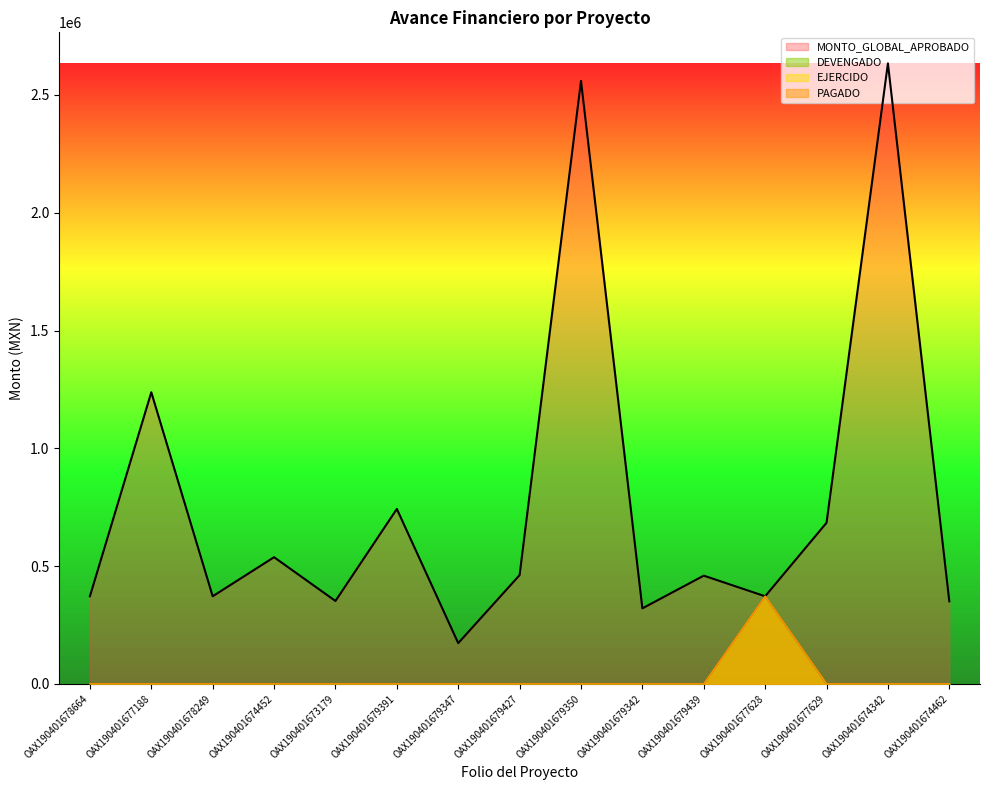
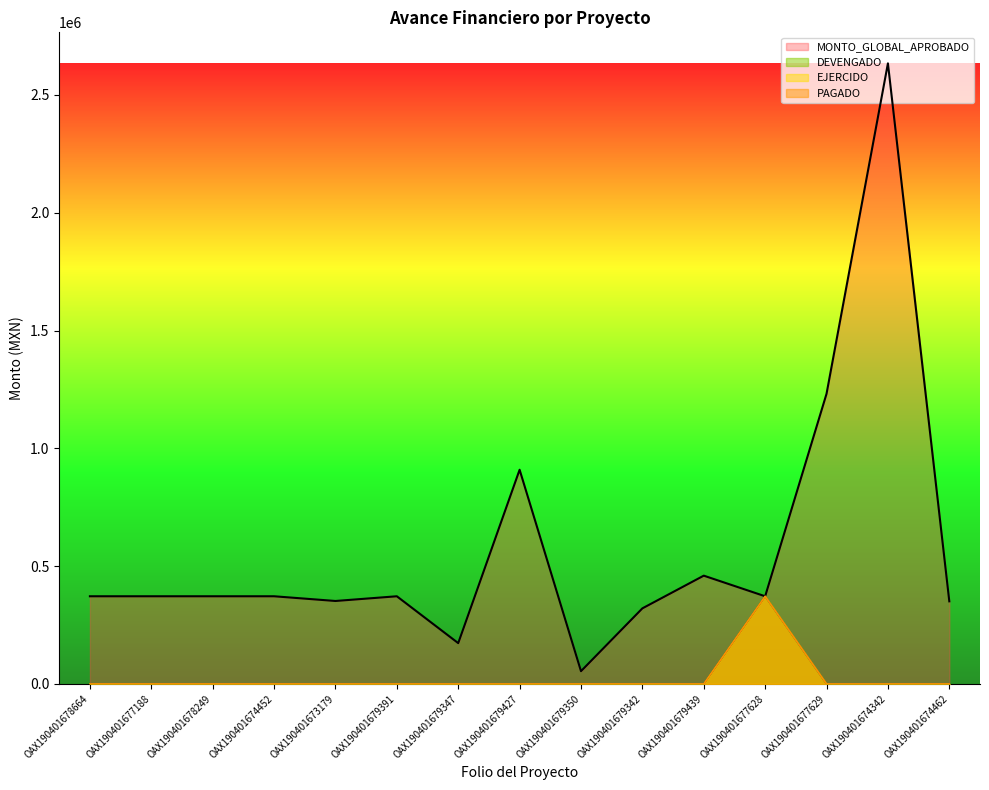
  {
    "MONTO_GLOBAL_APROBADO": {
      "OAX190401678664": 370000,
-     "OAX190401677188": 1240000,
+     "OAX190401677188": 370000,
      "OAX190401678249": 370000,
-     "OAX190401674452": 540000,
+     "OAX190401674452": 370000,
      "OAX190401673179": 350000,
-     "OAX190401679391": 740000,
+     "OAX190401679391": 370000,
      "OAX190401679347": 170000,
-     "OAX190401679427": 460000,
-     "OAX190401679350": 2560000,
+     "OAX190401679427": 910000,
+     "OAX190401679350": 50000,
      "OAX190401679342": 320000,
      "OAX190401679439": 460000,
-     "OAX190401677629": 680000,
+     "OAX190401677629": 1230000,
      "OAX190401674462": 350000
    },
    "PAGADO": {
      "OAX190401678664": 0,
      "OAX190401677188": 0,
      "OAX190401678249": 0,
      "OAX190401674452": 0,
      "OAX190401673179": 0,
      "OAX190401679391": 0,
      "OAX190401679347": 0,
      "OAX190401679427": 0,
      "OAX190401679350": 0,
      "OAX190401679342": 0,
      "OAX190401679439": 0,
      "OAX190401677629": 0,
      "OAX190401674342": 0,
      "OAX190401674462": 0
    }
  }
